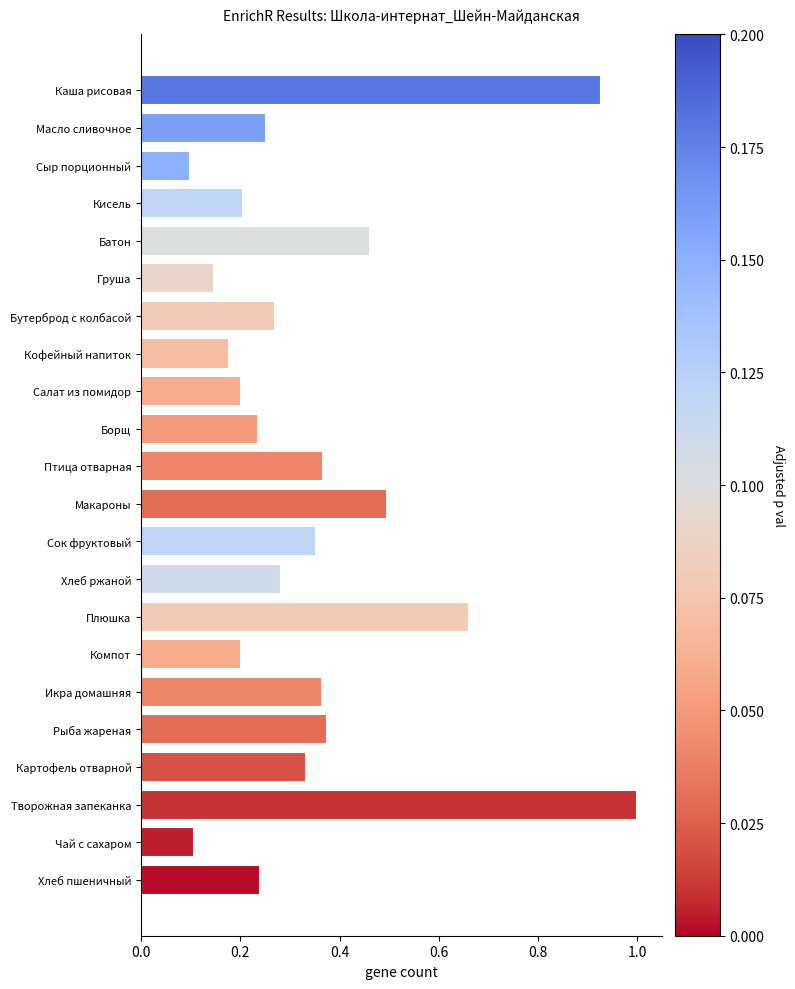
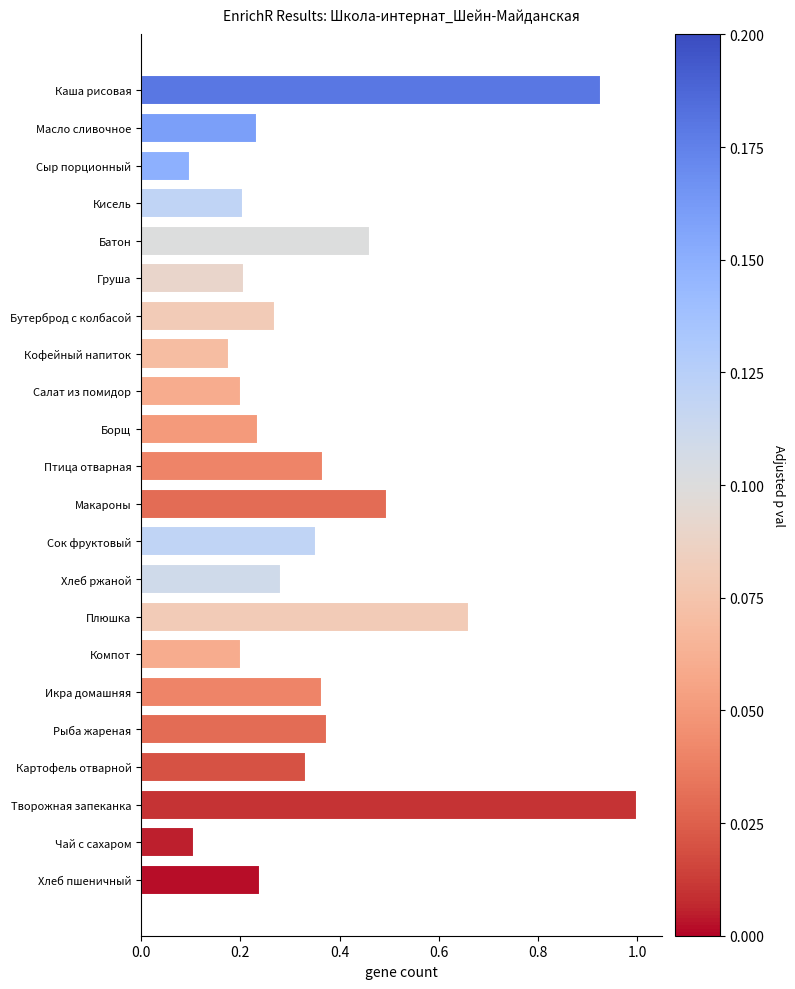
  {
    "Каша рисовая": 0.93,
-   "Масло сливочное": 0.25,
+   "Масло сливочное": 0.23,
    "Сыр порционный": 0.10,
    "Кисель": 0.20,
    "Батон": 0.46,
-   "Груша": 0.15,
+   "Груша": 0.21,
    "Бутерброд с колбасой": 0.27,
    "Кофейный напиток": 0.18,
    "Салат из помидор": 0.20,
    "Борщ": 0.24,
    "Птица отварная": 0.37,
    "Макароны": 0.50,
    "Сок фруктовый": 0.35,
    "Хлеб ржаной": 0.28,
    "Плюшка": 0.66,
    "Компот": 0.20,
    "Икра домашняя": 0.37,
    "Рыба жареная": 0.37,
    "Картофель отварной": 0.33,
    "Творожная запеканка": 1.00,
    "Чай с сахаром": 0.11,
    "Хлеб пшеничный": 0.24
  }
